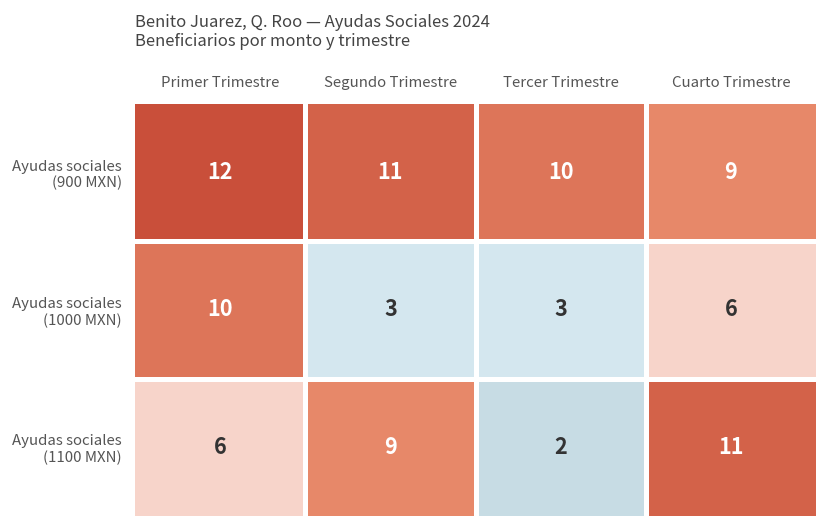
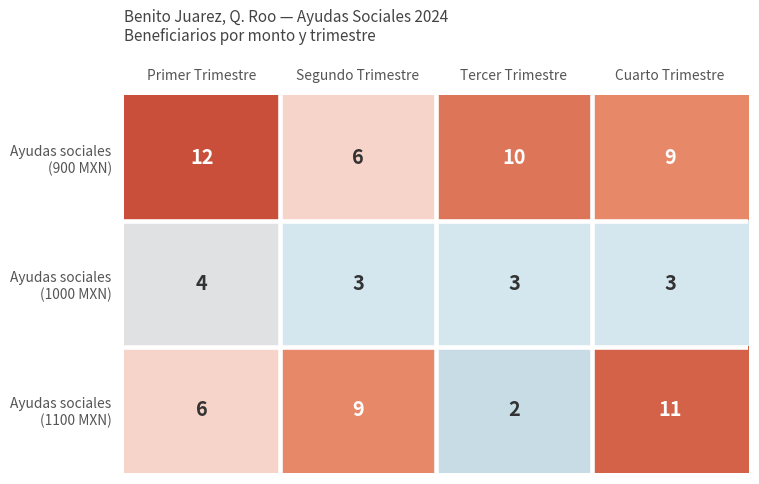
  {
    "Ayudas sociales (900 MXN)": {
      "Primer Trimestre": 12,
-     "Segundo Trimestre": 11,
+     "Segundo Trimestre": 6,
      "Tercer Trimestre": 10,
      "Cuarto Trimestre": 9
    },
    "Ayudas sociales (1000 MXN)": {
-     "Primer Trimestre": 10,
+     "Primer Trimestre": 4,
      "Segundo Trimestre": 3,
      "Tercer Trimestre": 3,
-     "Cuarto Trimestre": 6
+     "Cuarto Trimestre": 3
    },
    "Ayudas sociales (1100 MXN)": {
      "Primer Trimestre": 6,
      "Segundo Trimestre": 9,
      "Tercer Trimestre": 2,
      "Cuarto Trimestre": 11
    }
  }
